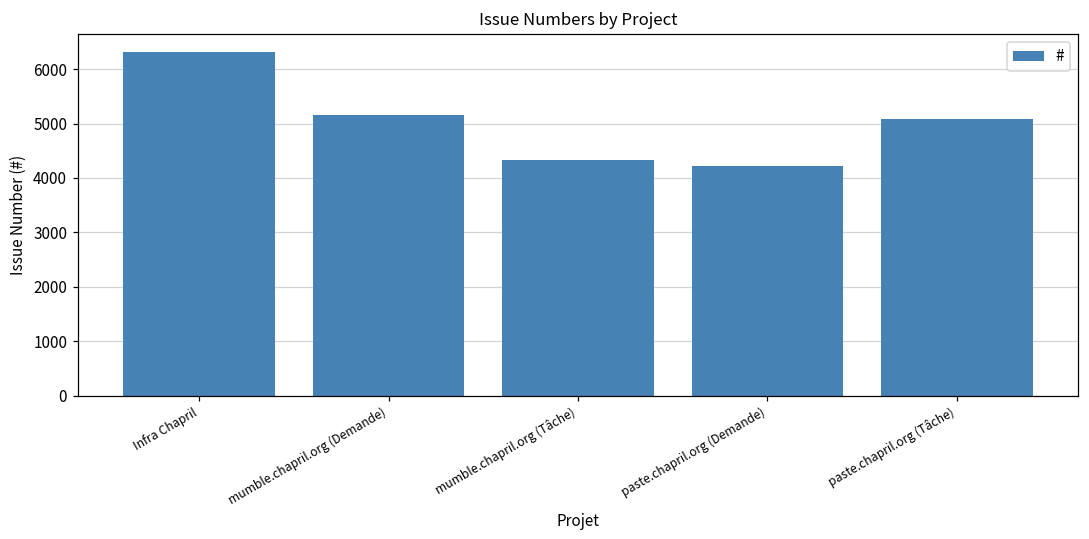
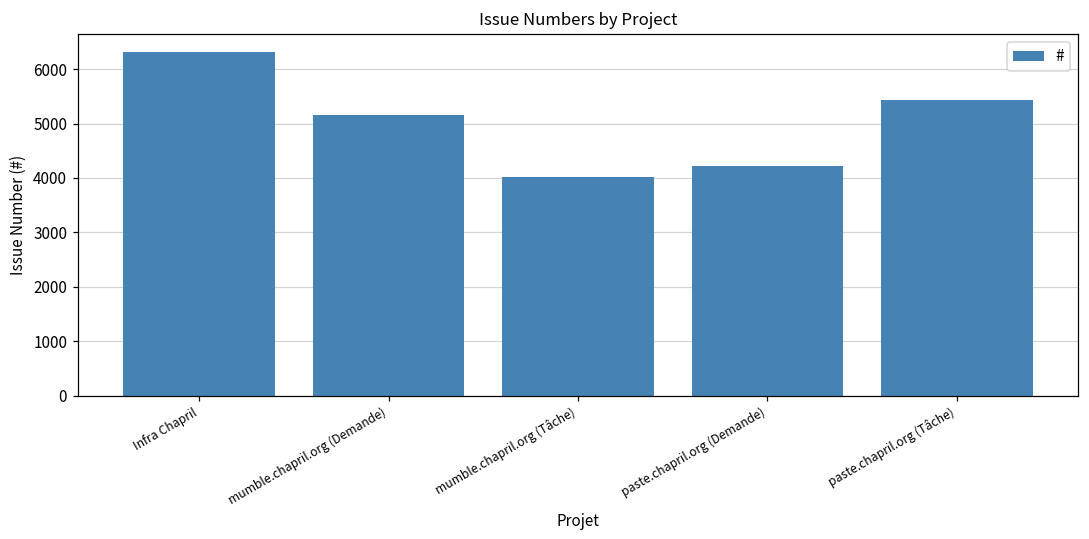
  {
    "Infra Chapril": 6300,
    "mumble.chapril.org (Demande)": 5200,
-   "mumble.chapril.org (Tâche)": 4300,
+   "mumble.chapril.org (Tâche)": 4000,
    "paste.chapril.org (Demande)": 4200,
-   "paste.chapril.org (Tâche)": 5100
+   "paste.chapril.org (Tâche)": 5400
  }
